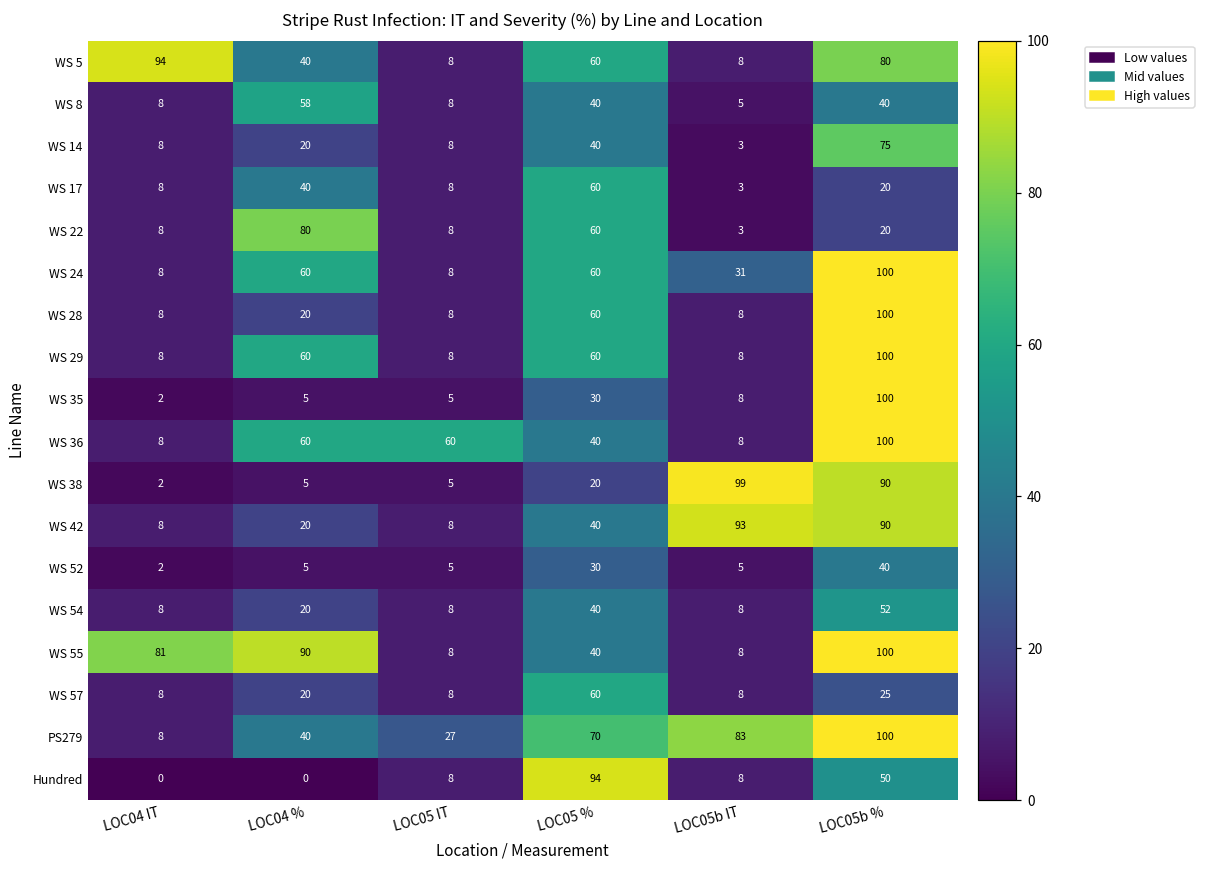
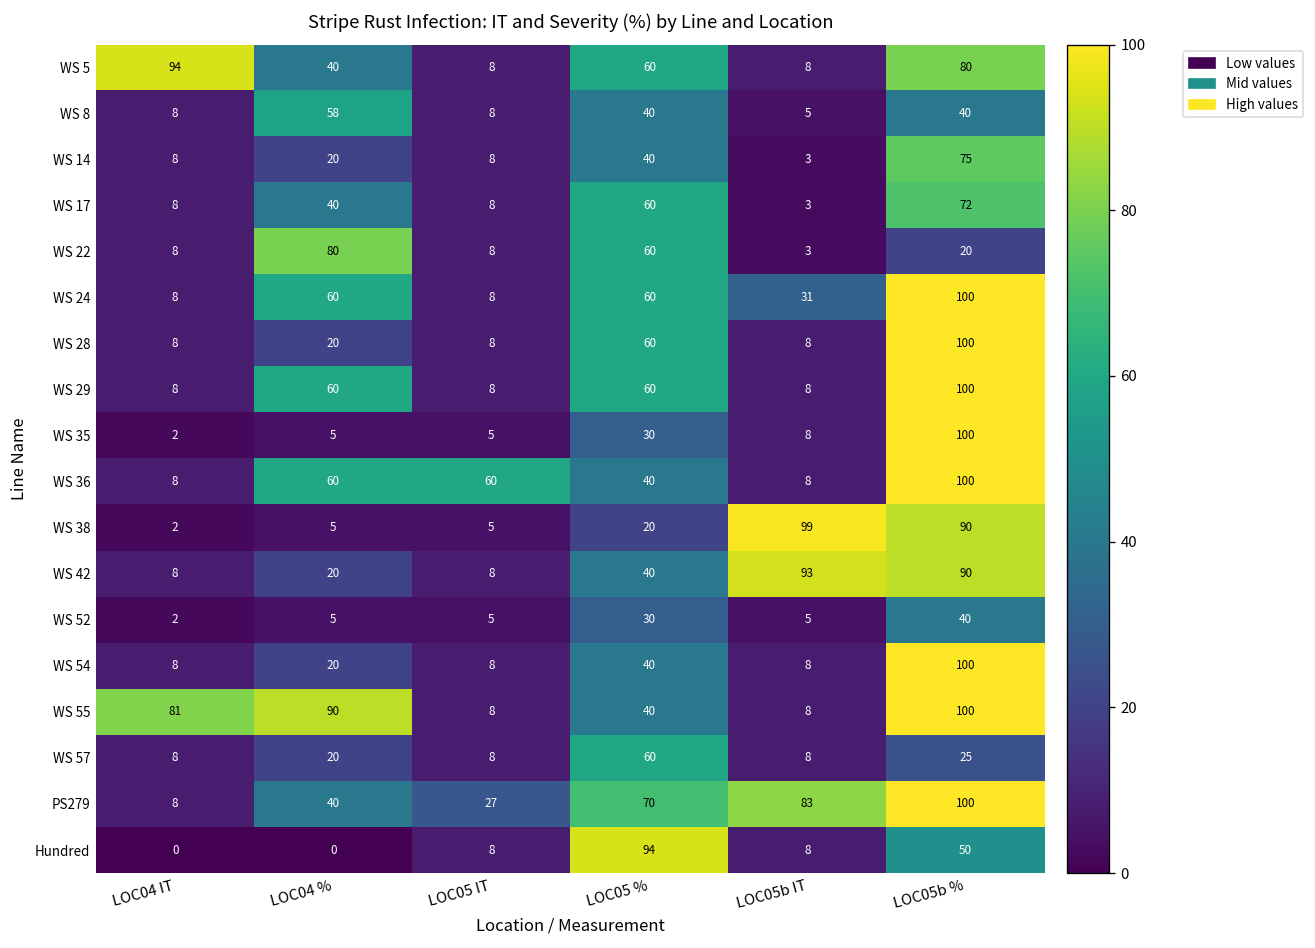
  {
    "WS 5": {
      "LOC04 IT": 94,
      "LOC04 %": 40,
      "LOC05 IT": 8,
      "LOC05 %": 60,
      "LOC05b IT": 8,
      "LOC05b %": 80
    },
    "WS 8": {
      "LOC04 IT": 8,
      "LOC04 %": 58,
      "LOC05 IT": 8,
      "LOC05 %": 40,
      "LOC05b IT": 5,
      "LOC05b %": 40
    },
    "WS 14": {
      "LOC04 IT": 8,
      "LOC04 %": 20,
      "LOC05 IT": 8,
      "LOC05 %": 40,
      "LOC05b IT": 3,
      "LOC05b %": 75
    },
    "WS 17": {
      "LOC04 IT": 8,
      "LOC04 %": 40,
      "LOC05 IT": 8,
      "LOC05 %": 60,
      "LOC05b IT": 3,
-     "LOC05b %": 20
+     "LOC05b %": 72
    },
    "WS 22": {
      "LOC04 IT": 8,
      "LOC04 %": 80,
      "LOC05 IT": 8,
      "LOC05 %": 60,
      "LOC05b IT": 3,
      "LOC05b %": 20
    },
    "WS 24": {
      "LOC04 IT": 8,
      "LOC04 %": 60,
      "LOC05 IT": 8,
      "LOC05 %": 60,
      "LOC05b IT": 31,
      "LOC05b %": 100
    },
    "WS 28": {
      "LOC04 IT": 8,
      "LOC04 %": 20,
      "LOC05 IT": 8,
      "LOC05 %": 60,
      "LOC05b IT": 8,
      "LOC05b %": 100
    },
    "WS 29": {
      "LOC04 IT": 8,
      "LOC04 %": 60,
      "LOC05 IT": 8,
      "LOC05 %": 60,
      "LOC05b IT": 8,
      "LOC05b %": 100
    },
    "WS 35": {
      "LOC04 IT": 2,
      "LOC04 %": 5,
      "LOC05 IT": 5,
      "LOC05 %": 30,
      "LOC05b IT": 8,
      "LOC05b %": 100
    },
    "WS 36": {
      "LOC04 IT": 8,
      "LOC04 %": 60,
      "LOC05 IT": 60,
      "LOC05 %": 40,
      "LOC05b IT": 8,
      "LOC05b %": 100
    },
    "WS 38": {
      "LOC04 IT": 2,
      "LOC04 %": 5,
      "LOC05 IT": 5,
      "LOC05 %": 20,
      "LOC05b IT": 99,
      "LOC05b %": 90
    },
    "WS 42": {
      "LOC04 IT": 8,
      "LOC04 %": 20,
      "LOC05 IT": 8,
      "LOC05 %": 40,
      "LOC05b IT": 93,
      "LOC05b %": 90
    },
    "WS 52": {
      "LOC04 IT": 2,
      "LOC04 %": 5,
      "LOC05 IT": 5,
      "LOC05 %": 30,
      "LOC05b IT": 5,
      "LOC05b %": 40
    },
    "WS 54": {
      "LOC04 IT": 8,
      "LOC04 %": 20,
      "LOC05 IT": 8,
      "LOC05 %": 40,
      "LOC05b IT": 8,
-     "LOC05b %": 52
+     "LOC05b %": 100
    },
    "WS 55": {
      "LOC04 IT": 81,
      "LOC04 %": 90,
      "LOC05 IT": 8,
      "LOC05 %": 40,
      "LOC05b IT": 8,
      "LOC05b %": 100
    },
    "WS 57": {
      "LOC04 IT": 8,
      "LOC04 %": 20,
      "LOC05 IT": 8,
      "LOC05 %": 60,
      "LOC05b IT": 8,
      "LOC05b %": 25
    },
    "PS279": {
      "LOC04 IT": 8,
      "LOC04 %": 40,
      "LOC05 IT": 27,
      "LOC05 %": 70,
      "LOC05b IT": 83,
      "LOC05b %": 100
    },
    "Hundred": {
      "LOC04 IT": 0,
      "LOC04 %": 0,
      "LOC05 IT": 8,
      "LOC05 %": 94,
      "LOC05b IT": 8,
      "LOC05b %": 50
    }
  }
